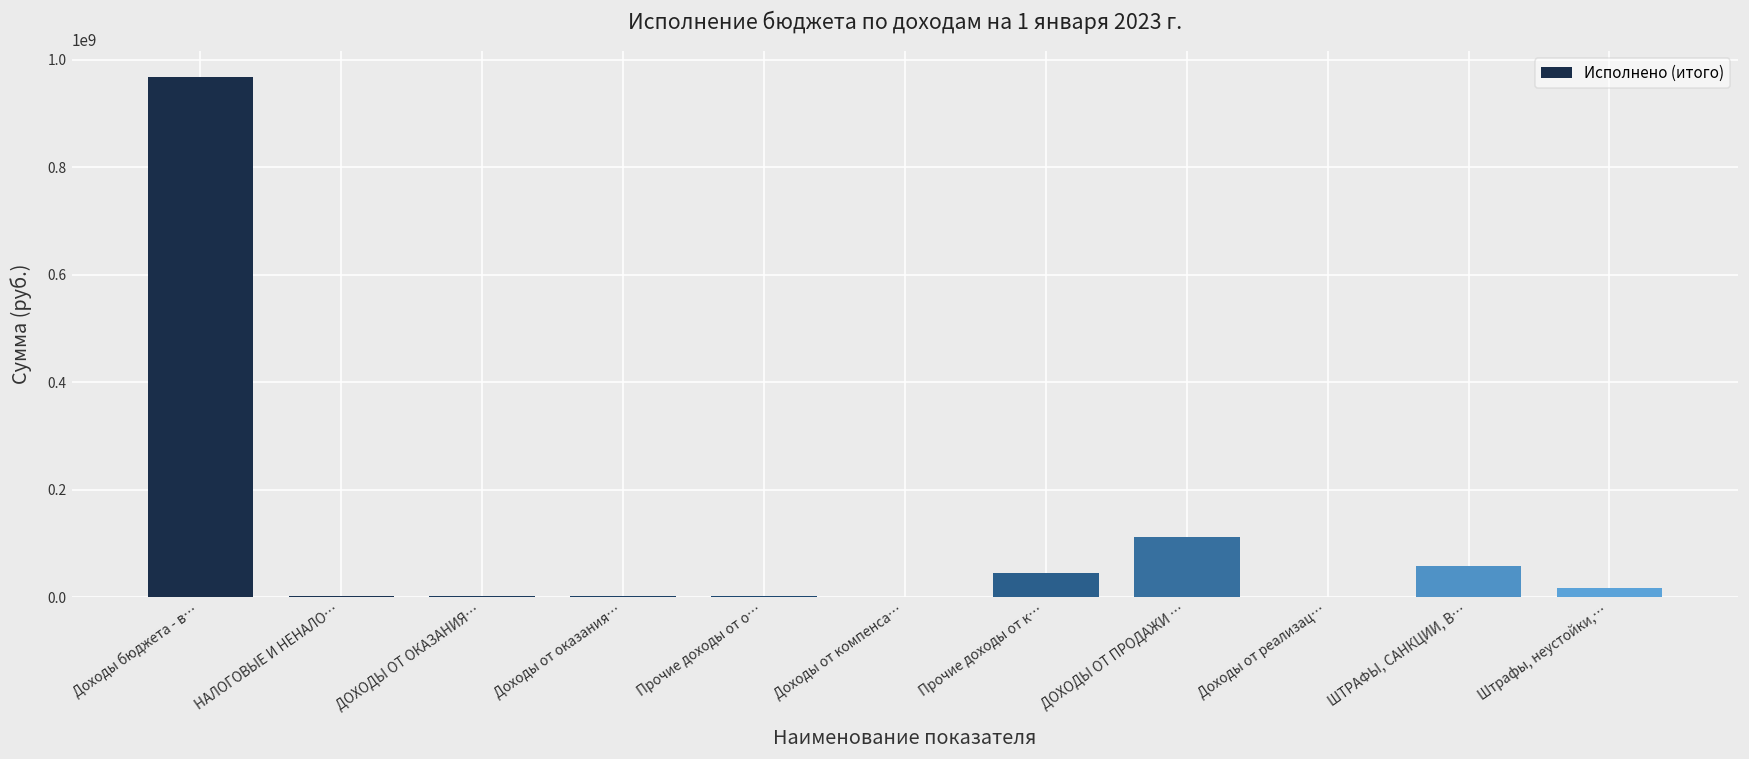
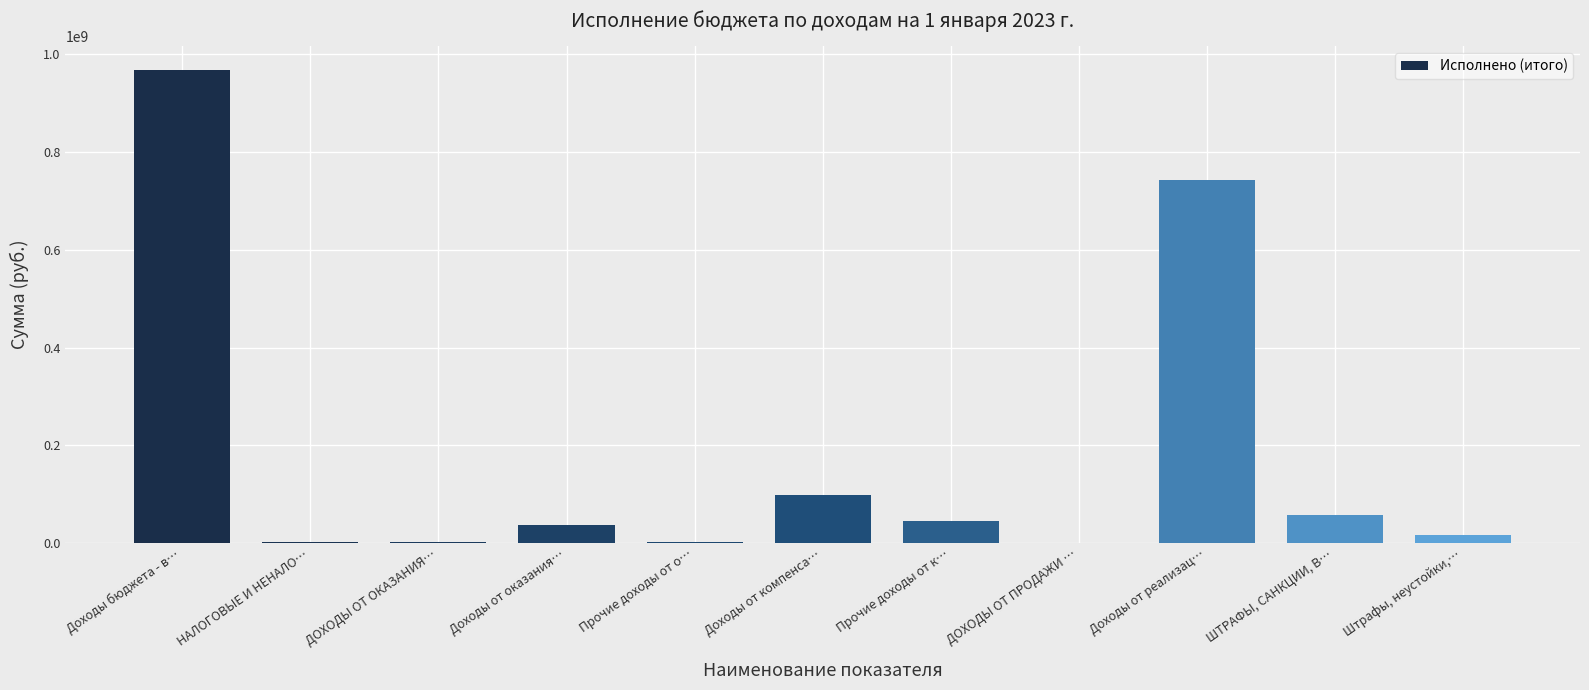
  {
    "Доходы бюджета - в…": 970000000,
-   "Доходы от оказания…": 0,
-   "Доходы от компенса…": 0,
+   "Доходы от оказания…": 40000000,
+   "Доходы от компенса…": 100000000,
    "Прочие доходы от к…": 50000000,
-   "ДОХОДЫ ОТ ПРОДАЖИ …": 110000000,
-   "Доходы от реализац…": 0,
+   "ДОХОДЫ ОТ ПРОДАЖИ …": 0,
+   "Доходы от реализац…": 740000000,
    "ШТРАФЫ, САНКЦИИ, В…": 60000000,
    "Штрафы, неустойки,…": 20000000
  }
